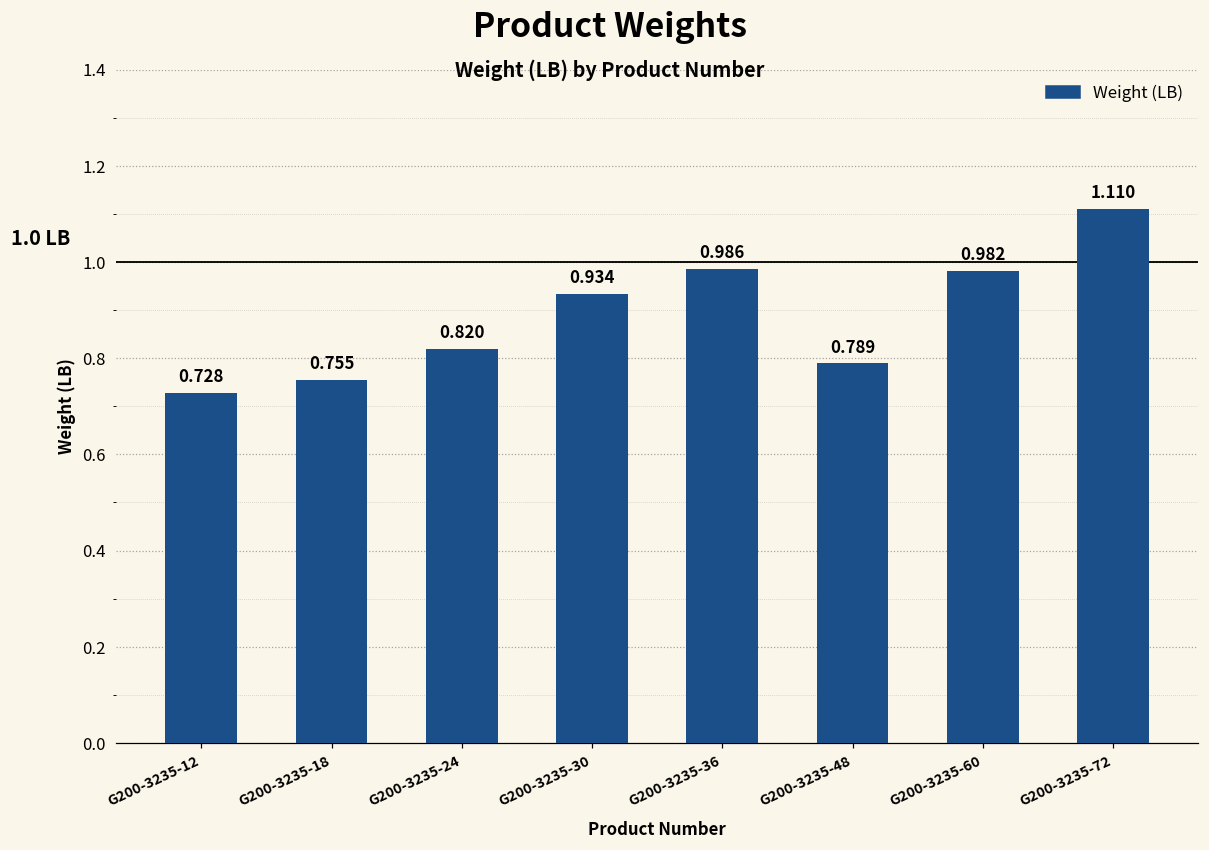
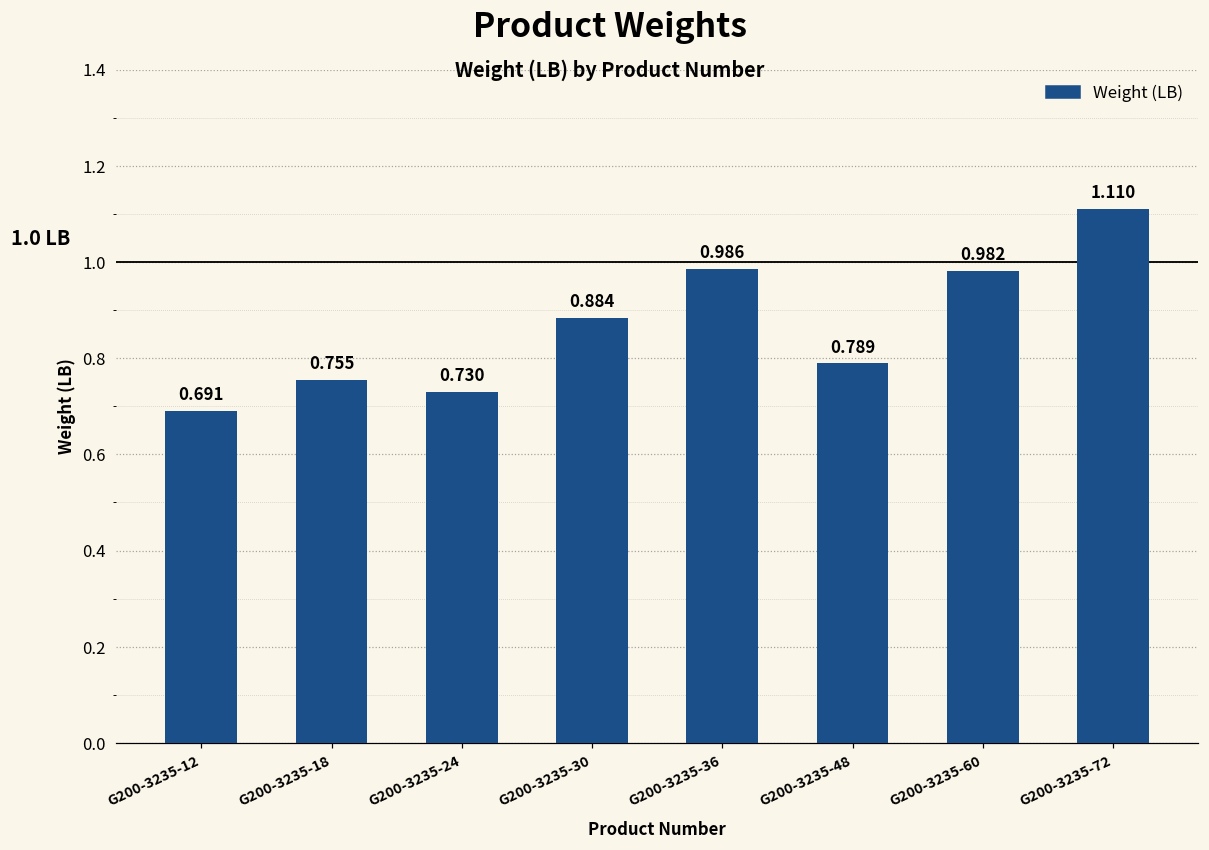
  {
-   "G200-3235-12": 0.728,
+   "G200-3235-12": 0.691,
    "G200-3235-18": 0.755,
-   "G200-3235-24": 0.820,
-   "G200-3235-30": 0.934,
+   "G200-3235-24": 0.730,
+   "G200-3235-30": 0.884,
    "G200-3235-36": 0.986,
    "G200-3235-48": 0.789,
    "G200-3235-60": 0.982,
    "G200-3235-72": 1.110
  }
